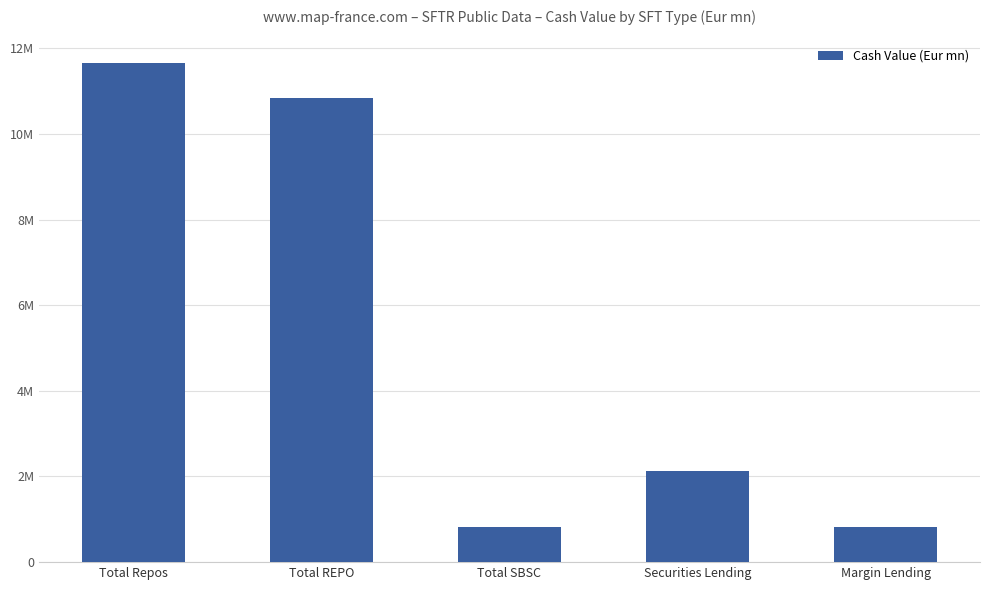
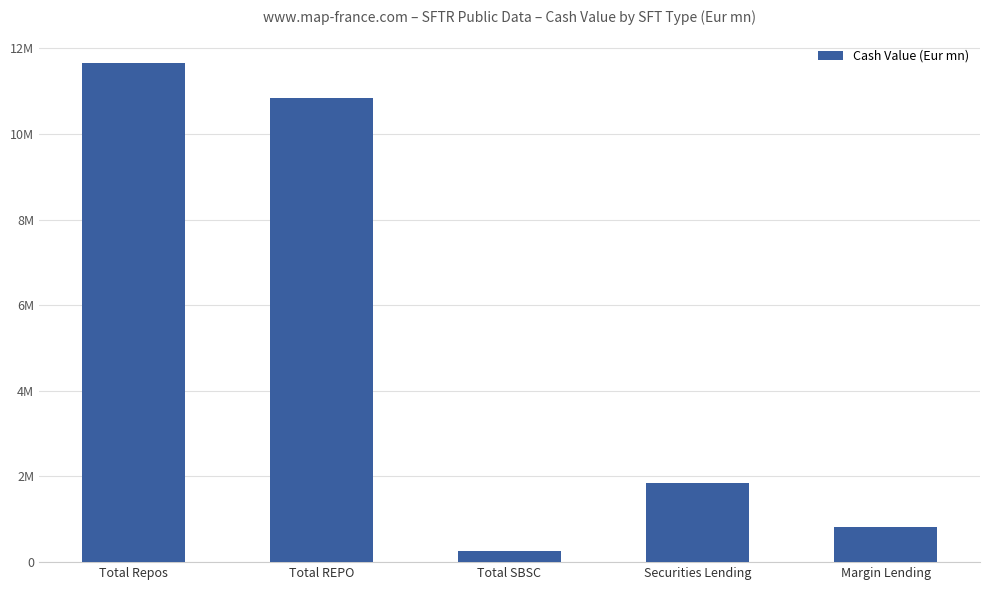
  {
    "Total Repos": 11600000,
    "Total REPO": 10800000,
-   "Total SBSC": 800000,
-   "Securities Lending": 2100000,
+   "Total SBSC": 300000,
+   "Securities Lending": 1900000,
    "Margin Lending": 800000
  }
